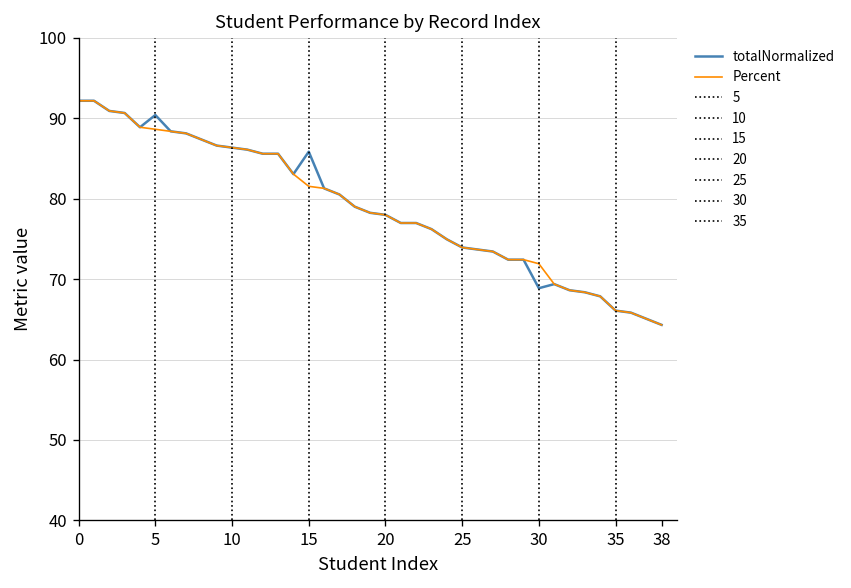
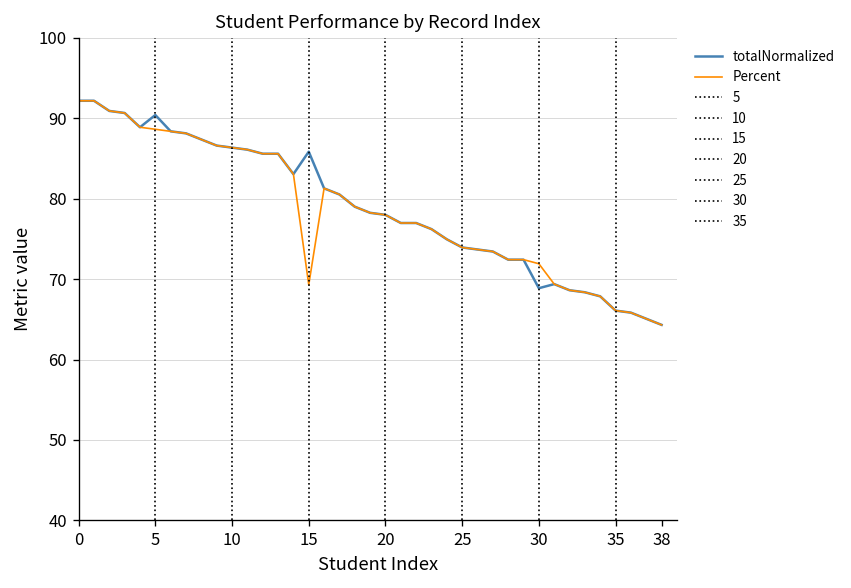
  {
    "totalNormalized": {
      "5": 90,
      "15": 86,
      "30": 69
    },
    "Percent": {
      "5": 89,
-     "15": 82,
+     "15": 69,
      "30": 72
    }
  }
